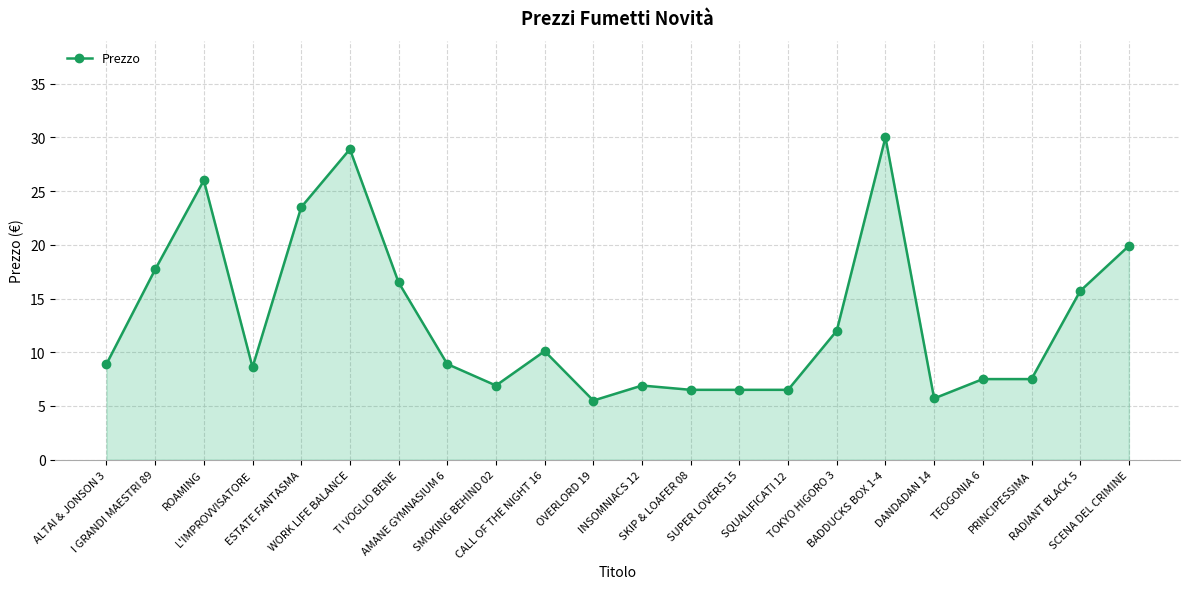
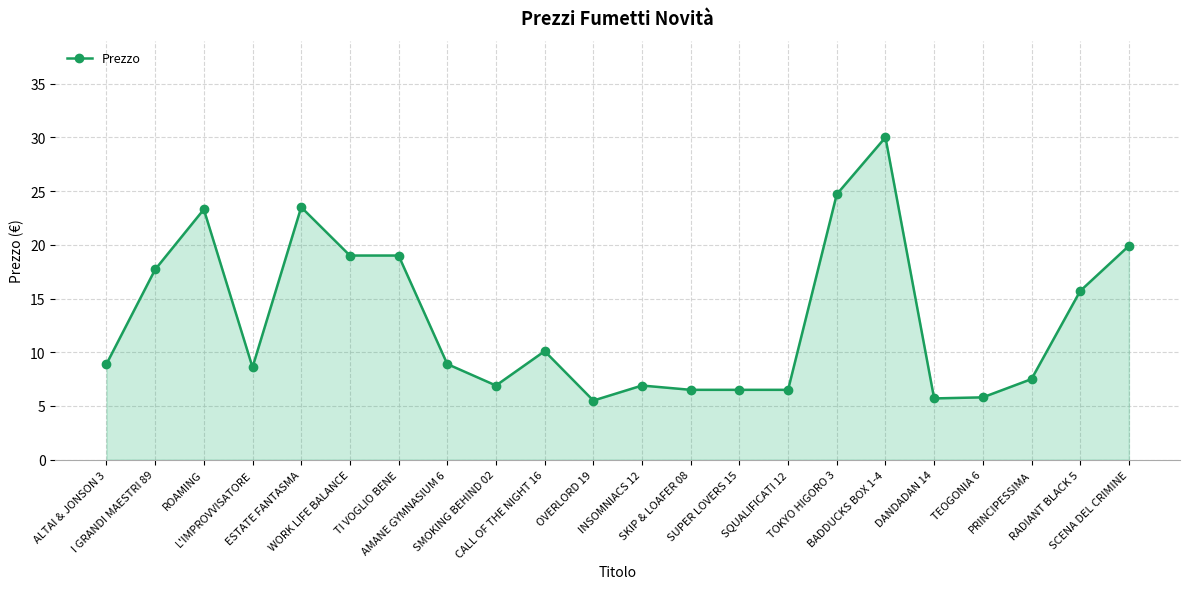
  {
    "ALTAI & JONSON 3": 8.9,
    "I GRANDI MAESTRI 89": 17.7,
-   "ROAMING": 26.0,
+   "ROAMING": 23.3,
    "L'IMPROVVISATORE": 8.6,
    "ESTATE FANTASMA": 23.5,
-   "WORK LIFE BALANCE": 28.9,
-   "TI VOGLIO BENE": 16.5,
+   "WORK LIFE BALANCE": 19.0,
+   "TI VOGLIO BENE": 19.0,
    "AMANE GYMNASIUM 6": 8.9,
    "SMOKING BEHIND 02": 6.9,
    "CALL OF THE NIGHT 16": 10.1,
    "OVERLORD 19": 5.5,
    "INSOMNIACS 12": 6.9,
    "SKIP & LOAFER 08": 6.5,
    "SUPER LOVERS 15": 6.5,
    "SQUALIFICATI 12": 6.5,
-   "TOKYO HIGORO 3": 12.0,
+   "TOKYO HIGORO 3": 24.7,
    "BADDUCKS BOX 1-4": 30.0,
    "DANDADAN 14": 5.7,
-   "TEOGONIA 6": 7.5,
+   "TEOGONIA 6": 5.8,
    "PRINCIPESSIMA": 7.5,
    "RADIANT BLACK 5": 15.7,
    "SCENA DEL CRIMINE": 19.9
  }
